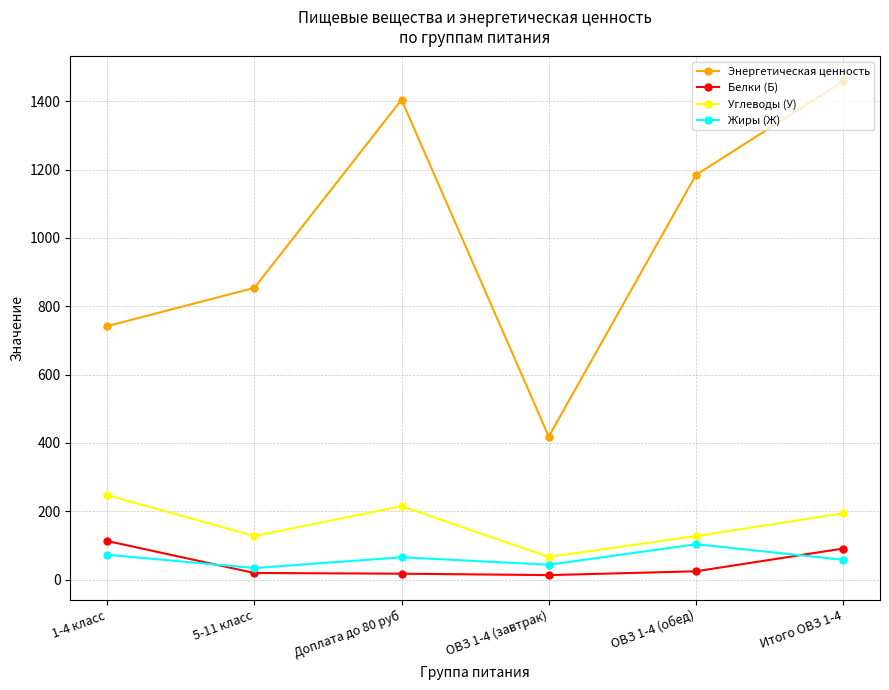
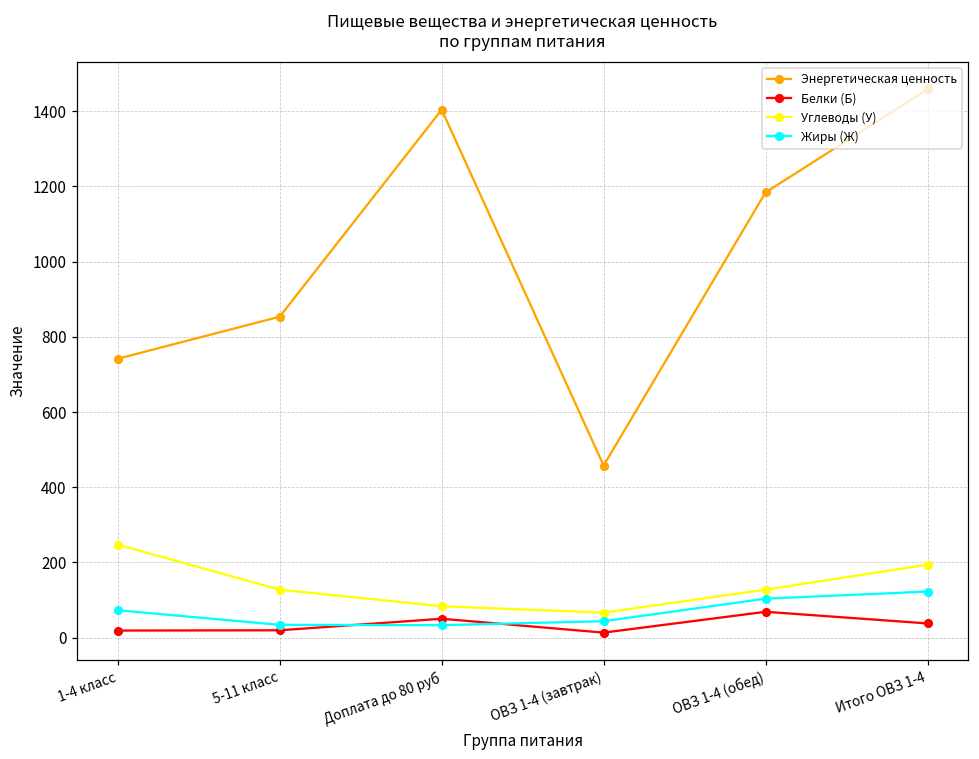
  {
    "Энергетическая ценность": {
      "1-4 класс": 740,
      "5-11 класс": 850,
      "Доплата до 80 руб": 1400,
-     "ОВЗ 1-4 (завтрак)": 420,
+     "ОВЗ 1-4 (завтрак)": 460,
      "ОВЗ 1-4 (обед)": 1180
    },
    "Белки (Б)": {
-     "1-4 класс": 110,
+     "1-4 класс": 20,
      "5-11 класс": 20,
-     "Доплата до 80 руб": 20,
+     "Доплата до 80 руб": 50,
      "ОВЗ 1-4 (завтрак)": 10,
-     "ОВЗ 1-4 (обед)": 20,
-     "Итого ОВЗ 1-4": 90
+     "ОВЗ 1-4 (обед)": 70,
+     "Итого ОВЗ 1-4": 40
    },
    "Углеводы (У)": {
      "1-4 класс": 250,
      "5-11 класс": 130,
-     "Доплата до 80 руб": 210,
+     "Доплата до 80 руб": 80,
      "ОВЗ 1-4 (завтрак)": 70,
      "ОВЗ 1-4 (обед)": 130,
      "Итого ОВЗ 1-4": 190
    },
    "Жиры (Ж)": {
      "1-4 класс": 70,
      "5-11 класс": 30,
-     "Доплата до 80 руб": 70,
+     "Доплата до 80 руб": 30,
      "ОВЗ 1-4 (завтрак)": 40,
      "ОВЗ 1-4 (обед)": 100,
-     "Итого ОВЗ 1-4": 60
+     "Итого ОВЗ 1-4": 120
    }
  }
